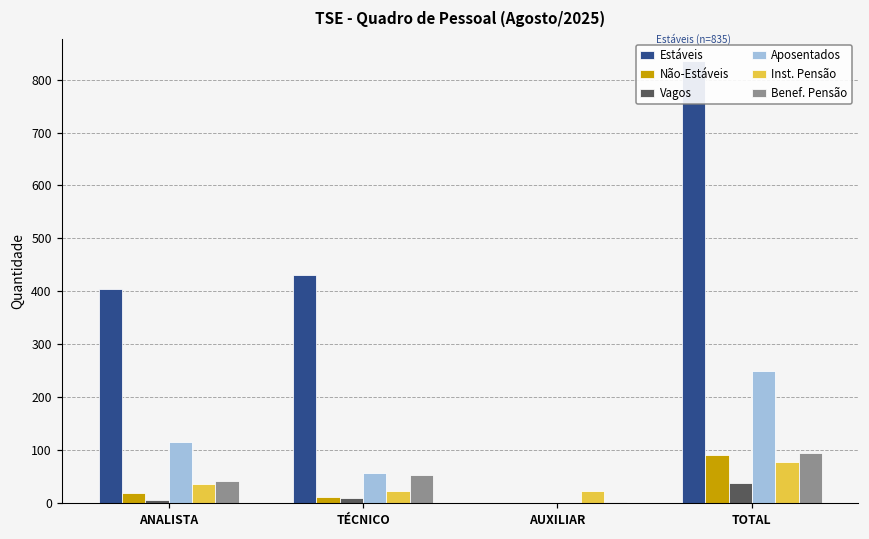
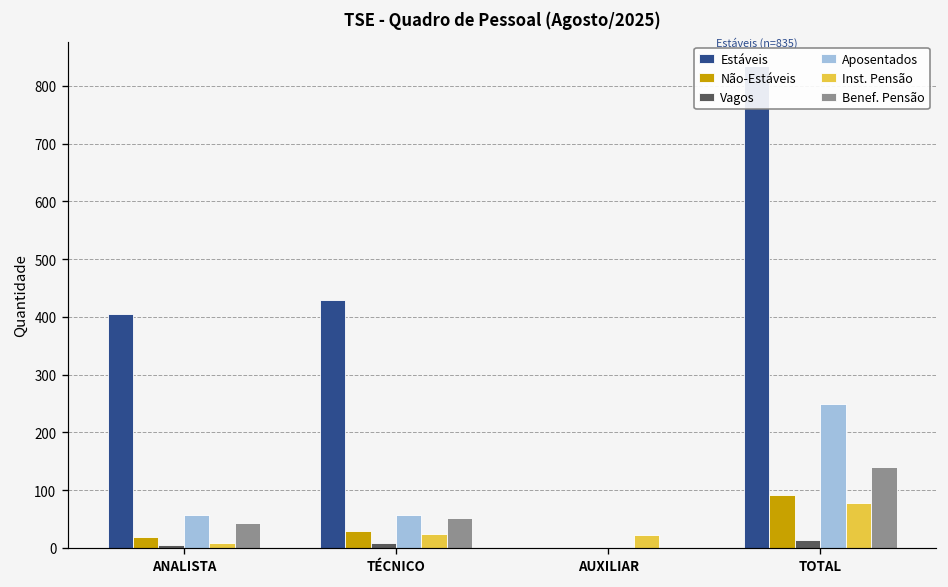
  {
    "Estáveis": {
      "ANALISTA": 410,
      "TÉCNICO": 430,
      "AUXILIAR": 0
    },
    "Não-Estáveis": {
      "ANALISTA": 20,
-     "TÉCNICO": 10,
+     "TÉCNICO": 30,
      "AUXILIAR": 0,
      "TOTAL": 90
    },
    "Vagos": {
      "TÉCNICO": 10,
      "AUXILIAR": 0,
-     "TOTAL": 40
+     "TOTAL": 10
    },
    "Aposentados": {
-     "ANALISTA": 120,
+     "ANALISTA": 60,
      "TÉCNICO": 60,
      "AUXILIAR": 0,
      "TOTAL": 250
    },
    "Inst. Pensão": {
-     "ANALISTA": 40,
+     "ANALISTA": 10,
      "TÉCNICO": 20,
      "AUXILIAR": 20,
      "TOTAL": 80
    },
    "Benef. Pensão": {
      "ANALISTA": 40,
      "TÉCNICO": 50,
-     "TOTAL": 100
+     "TOTAL": 140
    }
  }
